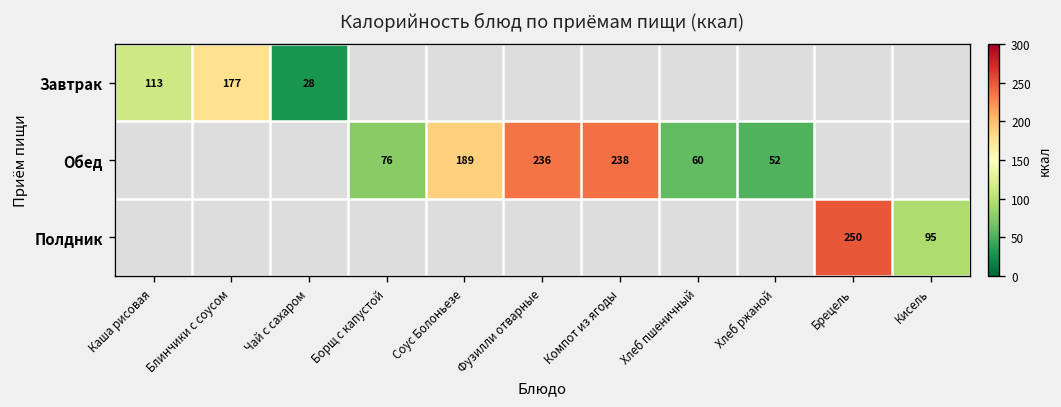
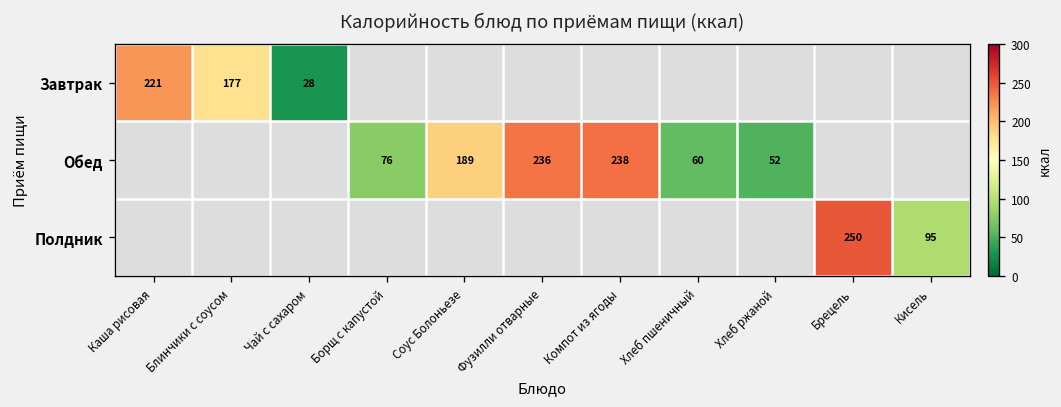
  {
    "Завтрак": {
-     "Каша рисовая": 113,
+     "Каша рисовая": 221,
      "Блинчики с соусом": 177,
      "Чай с сахаром": 28
    },
    "Обед": {
      "Борщ с капустой": 76,
      "Соус Болоньезе": 189,
      "Фузилли отварные": 236,
      "Компот из ягоды": 238,
      "Хлеб пшеничный": 60,
      "Хлеб ржаной": 52
    },
    "Полдник": {
      "Брецель": 250,
      "Кисель": 95
    }
  }
